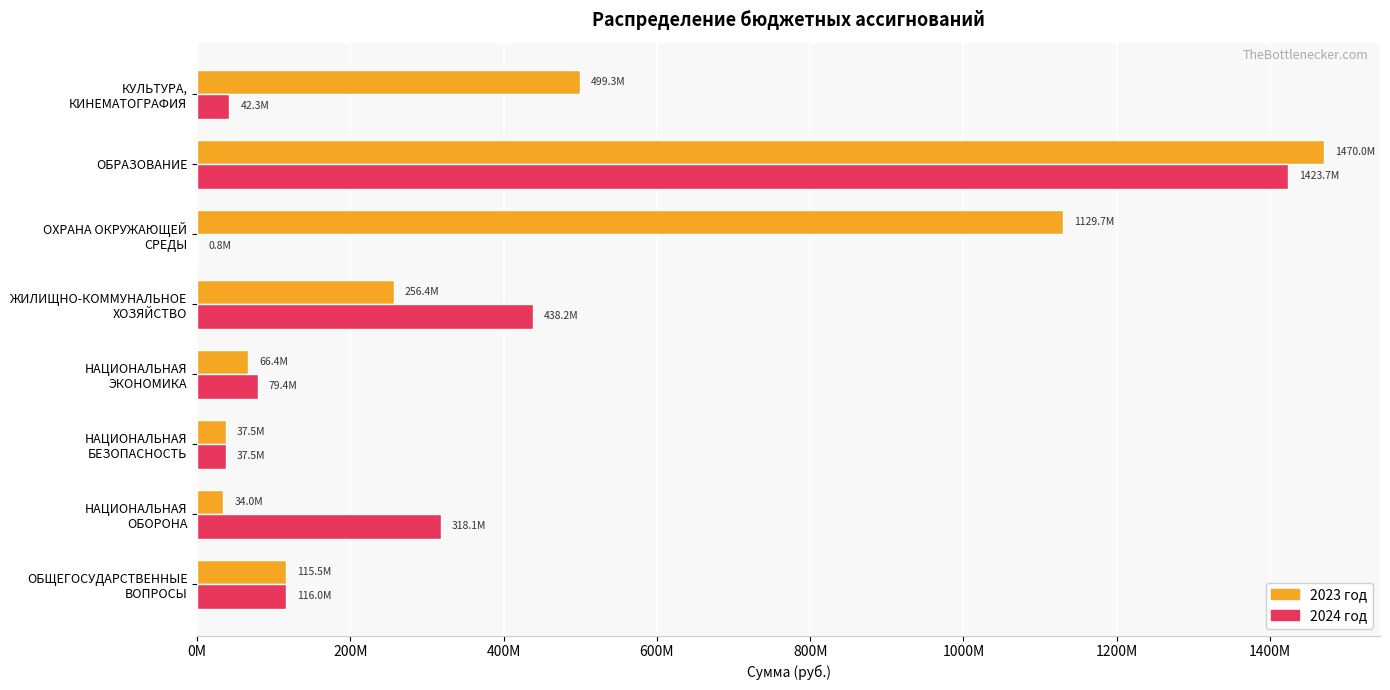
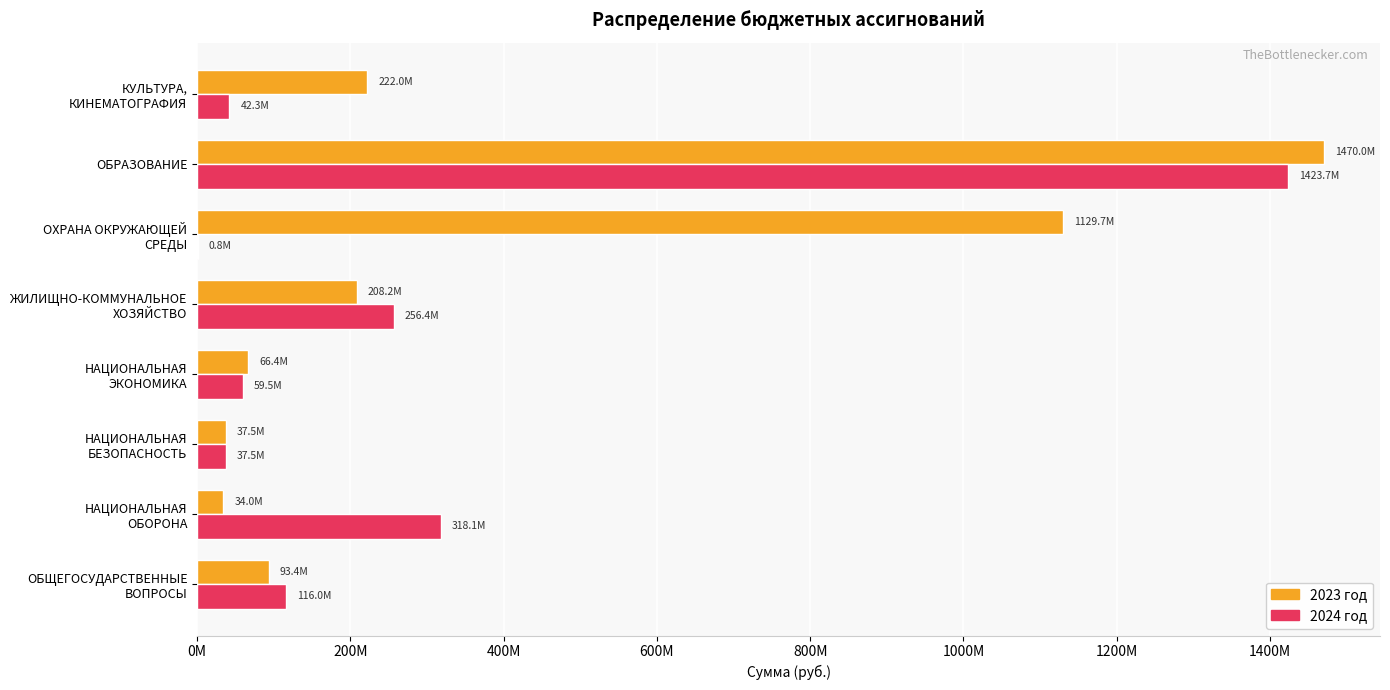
  {
    "2023 год": {
-     "КУЛЬТУРА, КИНЕМАТОГРАФИЯ": "499.3M",
+     "КУЛЬТУРА, КИНЕМАТОГРАФИЯ": "222.0M",
      "ОБРАЗОВАНИЕ": "1470.0M",
      "ОХРАНА ОКРУЖАЮЩЕЙ СРЕДЫ": "1129.7M",
-     "ЖИЛИЩНО-КОММУНАЛЬНОЕ ХОЗЯЙСТВО": "256.4M",
+     "ЖИЛИЩНО-КОММУНАЛЬНОЕ ХОЗЯЙСТВО": "208.2M",
      "НАЦИОНАЛЬНАЯ ЭКОНОМИКА": "66.4M",
      "НАЦИОНАЛЬНАЯ БЕЗОПАСНОСТЬ": "37.5M",
      "НАЦИОНАЛЬНАЯ ОБОРОНА": "34.0M",
-     "ОБЩЕГОСУДАРСТВЕННЫЕ ВОПРОСЫ": "115.5M"
+     "ОБЩЕГОСУДАРСТВЕННЫЕ ВОПРОСЫ": "93.4M"
    },
    "2024 год": {
      "КУЛЬТУРА, КИНЕМАТОГРАФИЯ": "42.3M",
      "ОБРАЗОВАНИЕ": "1423.7M",
      "ОХРАНА ОКРУЖАЮЩЕЙ СРЕДЫ": "0.8M",
-     "ЖИЛИЩНО-КОММУНАЛЬНОЕ ХОЗЯЙСТВО": "438.2M",
-     "НАЦИОНАЛЬНАЯ ЭКОНОМИКА": "79.4M",
+     "ЖИЛИЩНО-КОММУНАЛЬНОЕ ХОЗЯЙСТВО": "256.4M",
+     "НАЦИОНАЛЬНАЯ ЭКОНОМИКА": "59.5M",
      "НАЦИОНАЛЬНАЯ БЕЗОПАСНОСТЬ": "37.5M",
      "НАЦИОНАЛЬНАЯ ОБОРОНА": "318.1M",
      "ОБЩЕГОСУДАРСТВЕННЫЕ ВОПРОСЫ": "116.0M"
    }
  }
